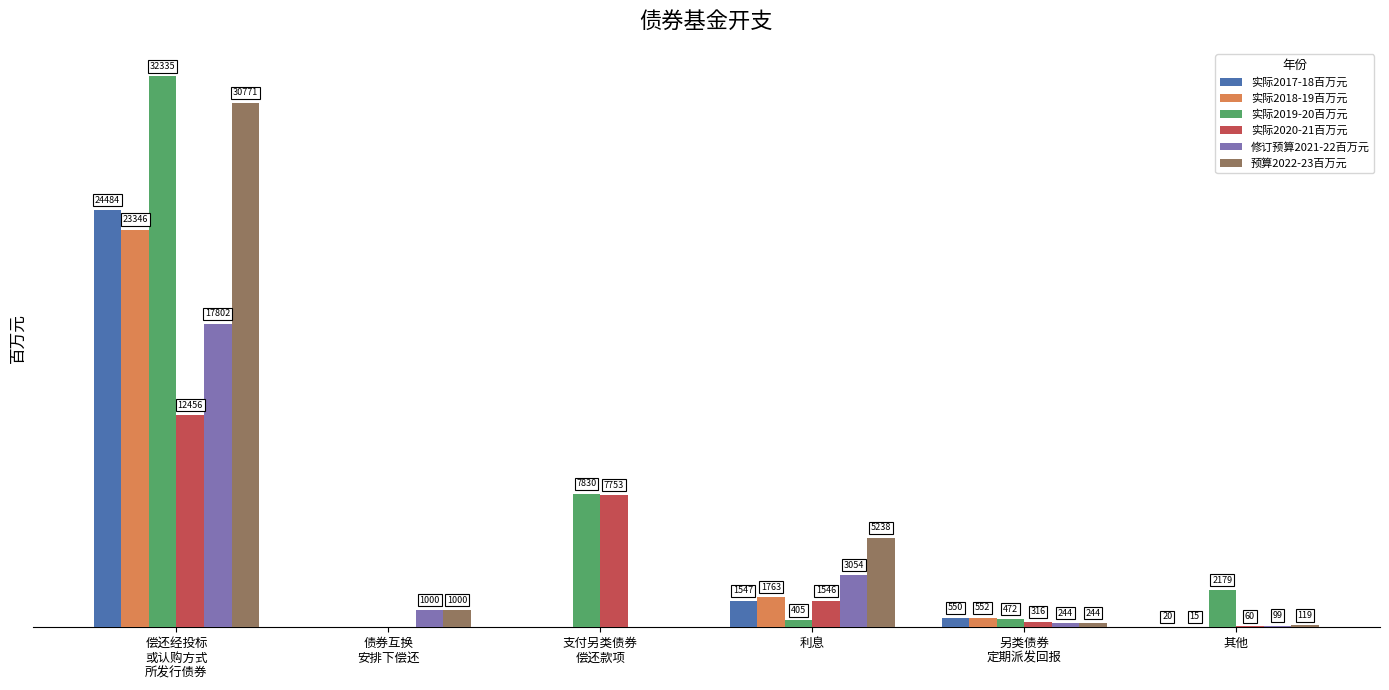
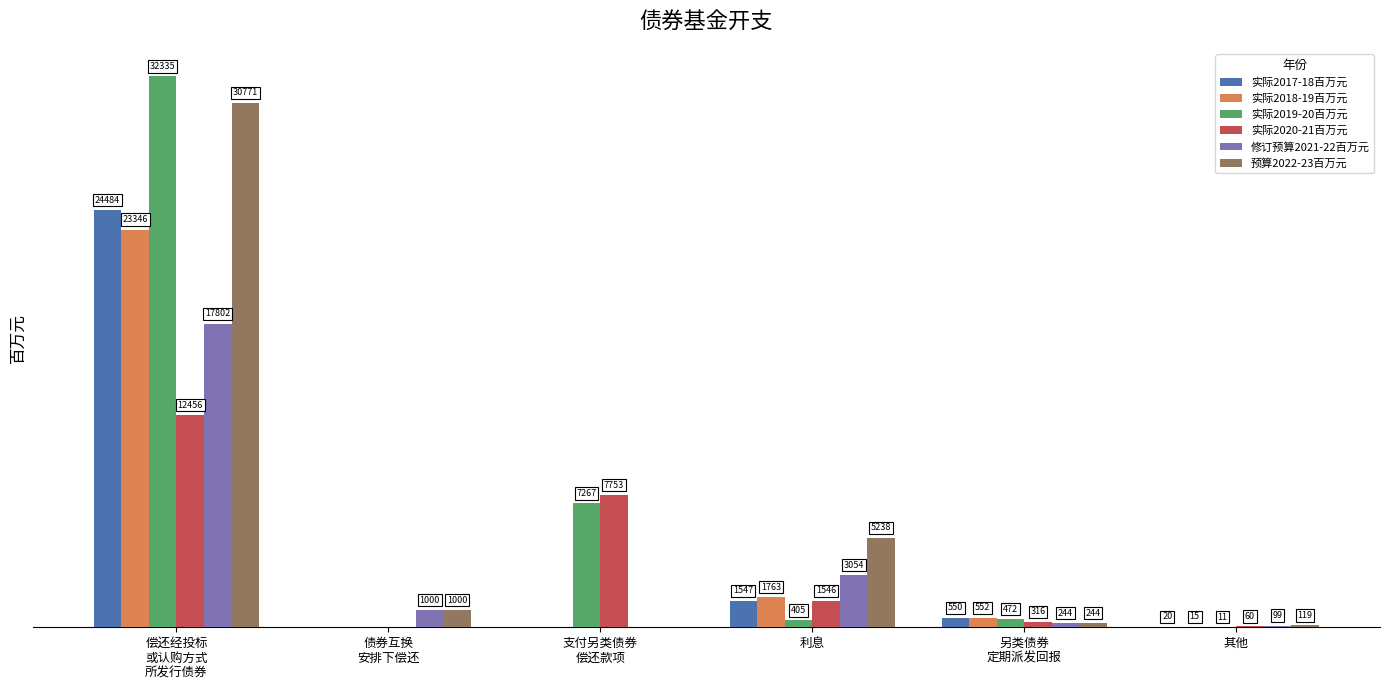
  {
    "实际2019-20百万元": {
-     "支付另类债券 偿还款项": 7830,
-     "其他": 2179
+     "支付另类债券 偿还款项": 7267,
+     "其他": 11
    }
  }
